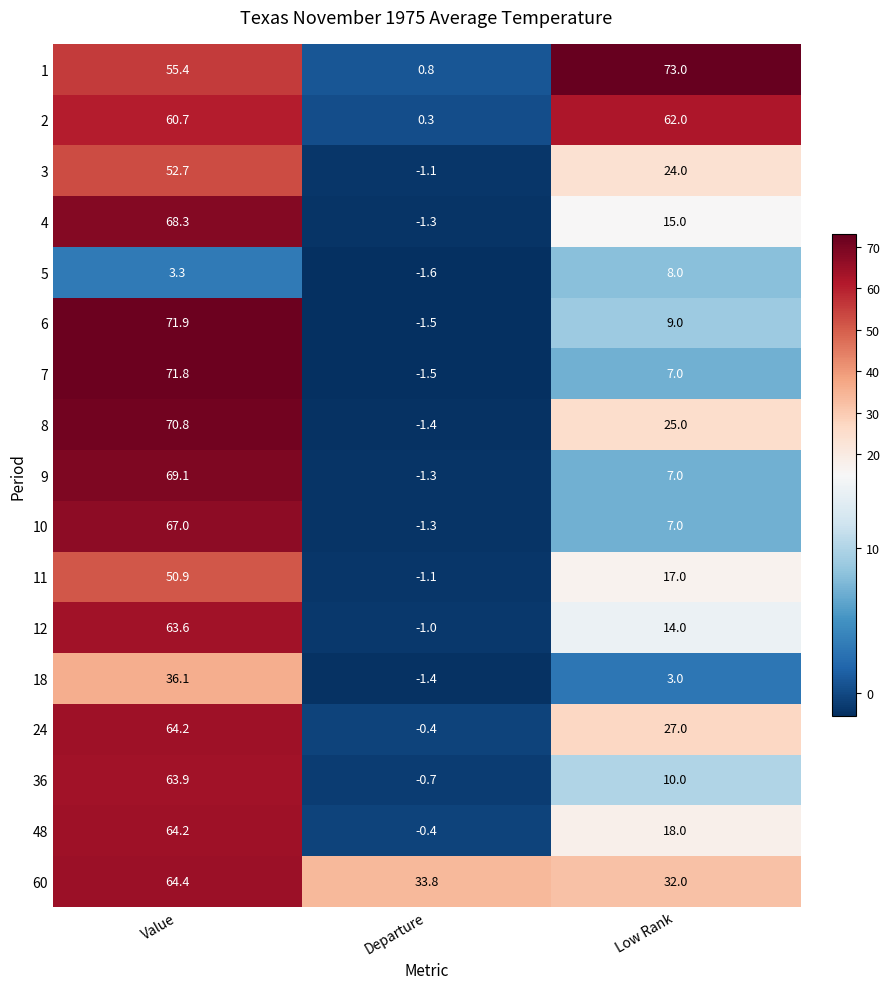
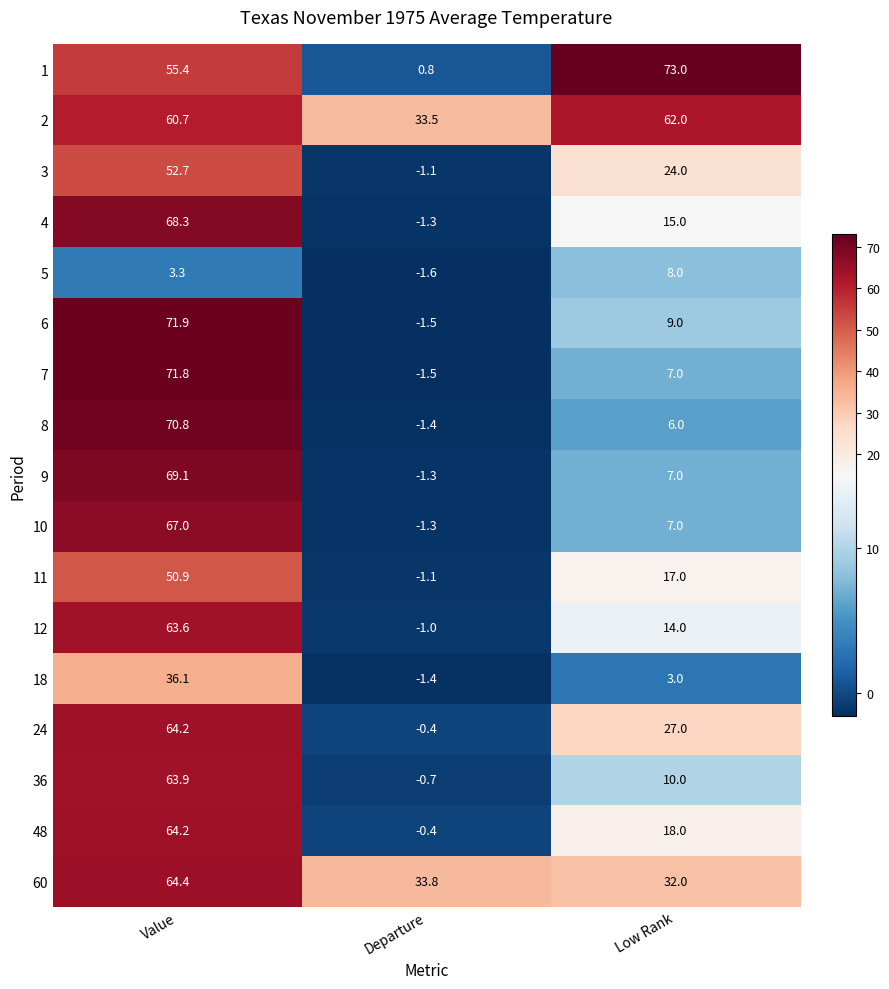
  {
    "1": {
      "Value": 55.4,
      "Departure": 0.8,
      "Low Rank": 73.0
    },
    "2": {
      "Value": 60.7,
-     "Departure": 0.3,
+     "Departure": 33.5,
      "Low Rank": 62.0
    },
    "3": {
      "Value": 52.7,
      "Departure": -1.1,
      "Low Rank": 24.0
    },
    "4": {
      "Value": 68.3,
      "Departure": -1.3,
      "Low Rank": 15.0
    },
    "5": {
      "Value": 3.3,
      "Departure": -1.6,
      "Low Rank": 8.0
    },
    "6": {
      "Value": 71.9,
      "Departure": -1.5,
      "Low Rank": 9.0
    },
    "7": {
      "Value": 71.8,
      "Departure": -1.5,
      "Low Rank": 7.0
    },
    "8": {
      "Value": 70.8,
      "Departure": -1.4,
-     "Low Rank": 25.0
+     "Low Rank": 6.0
    },
    "9": {
      "Value": 69.1,
      "Departure": -1.3,
      "Low Rank": 7.0
    },
    "10": {
      "Value": 67.0,
      "Departure": -1.3,
      "Low Rank": 7.0
    },
    "11": {
      "Value": 50.9,
      "Departure": -1.1,
      "Low Rank": 17.0
    },
    "12": {
      "Value": 63.6,
      "Departure": -1.0,
      "Low Rank": 14.0
    },
    "18": {
      "Value": 36.1,
      "Departure": -1.4,
      "Low Rank": 3.0
    },
    "24": {
      "Value": 64.2,
      "Departure": -0.4,
      "Low Rank": 27.0
    },
    "36": {
      "Value": 63.9,
      "Departure": -0.7,
      "Low Rank": 10.0
    },
    "48": {
      "Value": 64.2,
      "Departure": -0.4,
      "Low Rank": 18.0
    },
    "60": {
      "Value": 64.4,
      "Departure": 33.8,
      "Low Rank": 32.0
    }
  }
